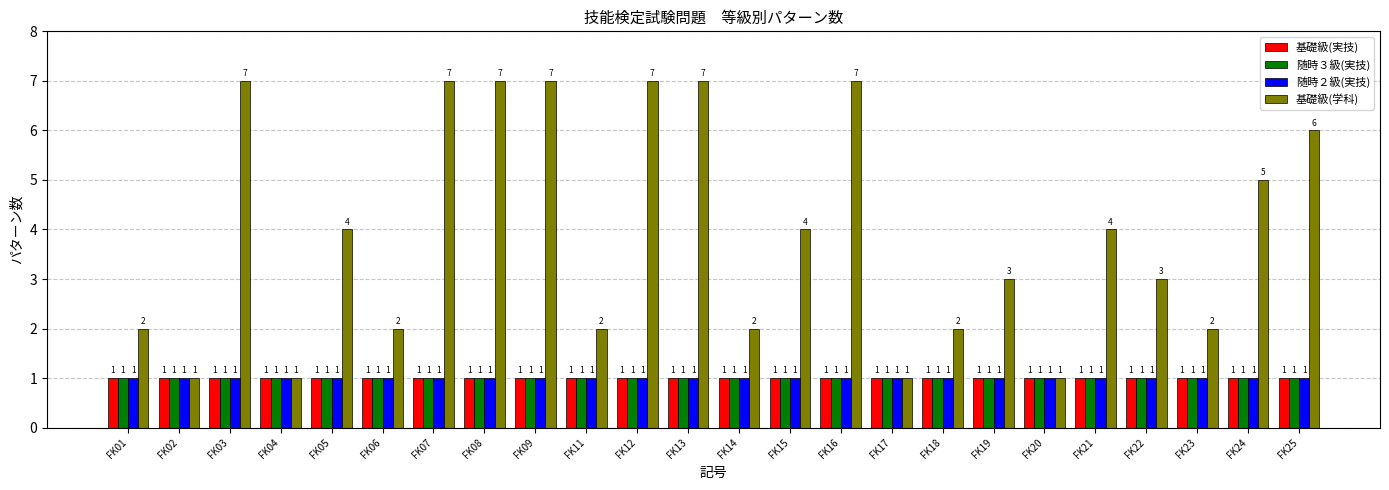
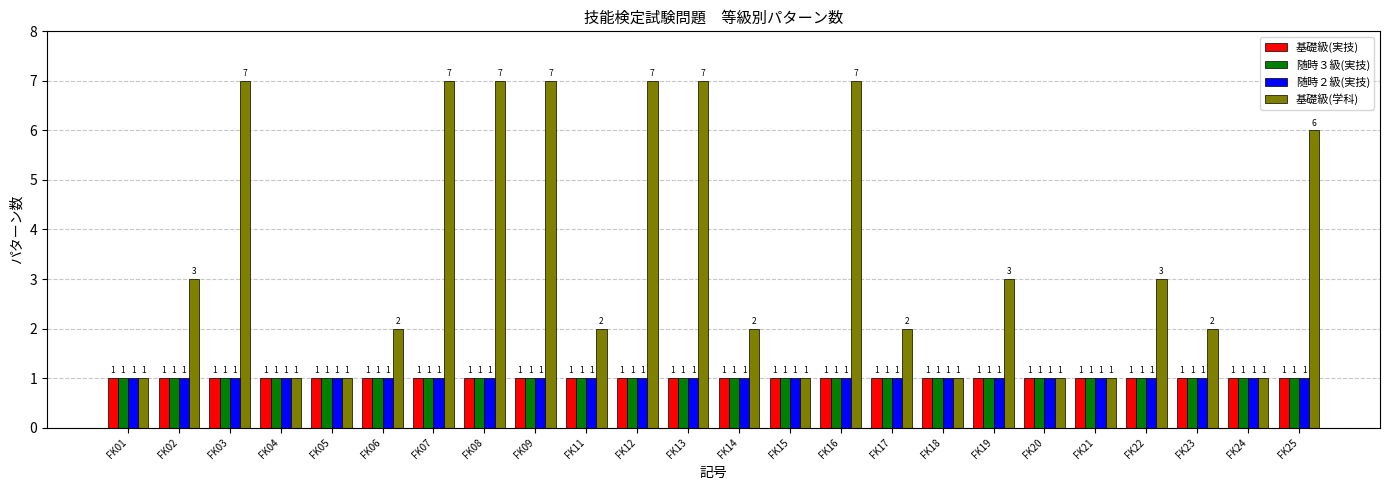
  {
    "基礎級(実技)": {
      "FK01": 1,
      "FK02": 1,
      "FK03": 1,
      "FK04": 1,
      "FK05": 1,
      "FK06": 1,
      "FK07": 1,
      "FK08": 1,
      "FK09": 1,
      "FK11": 1,
      "FK12": 1,
      "FK13": 1,
      "FK14": 1,
      "FK15": 1,
      "FK16": 1,
      "FK17": 1,
      "FK18": 1,
      "FK19": 1,
      "FK20": 1,
      "FK21": 1,
      "FK22": 1,
      "FK23": 1,
      "FK24": 1,
      "FK25": 1
    },
    "随時３級(実技)": {
      "FK01": 1,
      "FK02": 1,
      "FK03": 1,
      "FK04": 1,
      "FK05": 1,
      "FK06": 1,
      "FK07": 1,
      "FK08": 1,
      "FK09": 1,
      "FK11": 1,
      "FK12": 1,
      "FK13": 1,
      "FK14": 1,
      "FK15": 1,
      "FK16": 1,
      "FK17": 1,
      "FK18": 1,
      "FK19": 1,
      "FK20": 1,
      "FK21": 1,
      "FK22": 1,
      "FK23": 1,
      "FK24": 1,
      "FK25": 1
    },
    "随時２級(実技)": {
      "FK01": 1,
      "FK02": 1,
      "FK03": 1,
      "FK04": 1,
      "FK05": 1,
      "FK06": 1,
      "FK07": 1,
      "FK08": 1,
      "FK09": 1,
      "FK11": 1,
      "FK12": 1,
      "FK13": 1,
      "FK14": 1,
      "FK15": 1,
      "FK16": 1,
      "FK17": 1,
      "FK18": 1,
      "FK19": 1,
      "FK20": 1,
      "FK21": 1,
      "FK22": 1,
      "FK23": 1,
      "FK24": 1,
      "FK25": 1
    },
    "基礎級(学科)": {
-     "FK01": 2,
-     "FK02": 1,
+     "FK01": 1,
+     "FK02": 3,
      "FK03": 7,
      "FK04": 1,
-     "FK05": 4,
+     "FK05": 1,
      "FK06": 2,
      "FK07": 7,
      "FK08": 7,
      "FK09": 7,
      "FK11": 2,
      "FK12": 7,
      "FK13": 7,
      "FK14": 2,
-     "FK15": 4,
+     "FK15": 1,
      "FK16": 7,
-     "FK17": 1,
-     "FK18": 2,
+     "FK17": 2,
+     "FK18": 1,
      "FK19": 3,
      "FK20": 1,
-     "FK21": 4,
+     "FK21": 1,
      "FK22": 3,
      "FK23": 2,
-     "FK24": 5,
+     "FK24": 1,
      "FK25": 6
    }
  }
